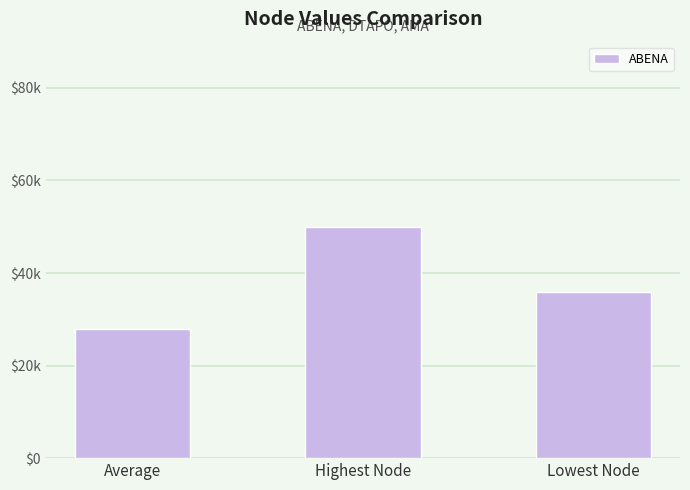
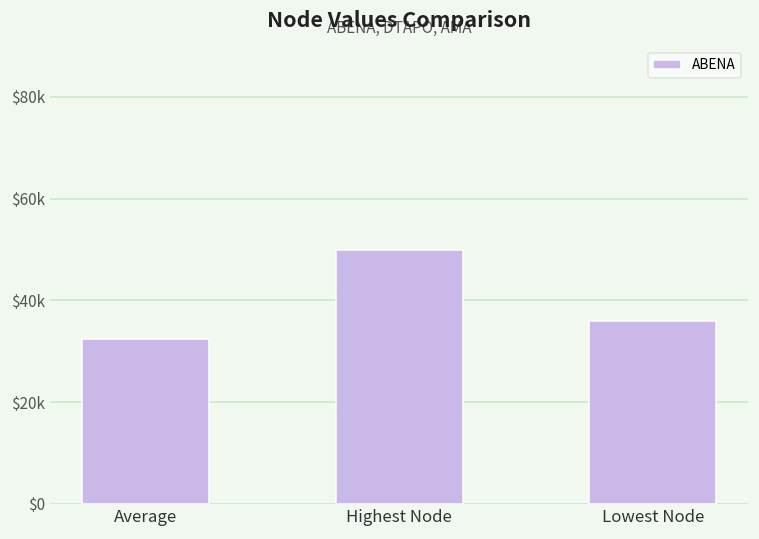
  {
-   "Average": "$28000",
+   "Average": "$32000",
    "Highest Node": "$50000",
    "Lowest Node": "$36000"
  }
